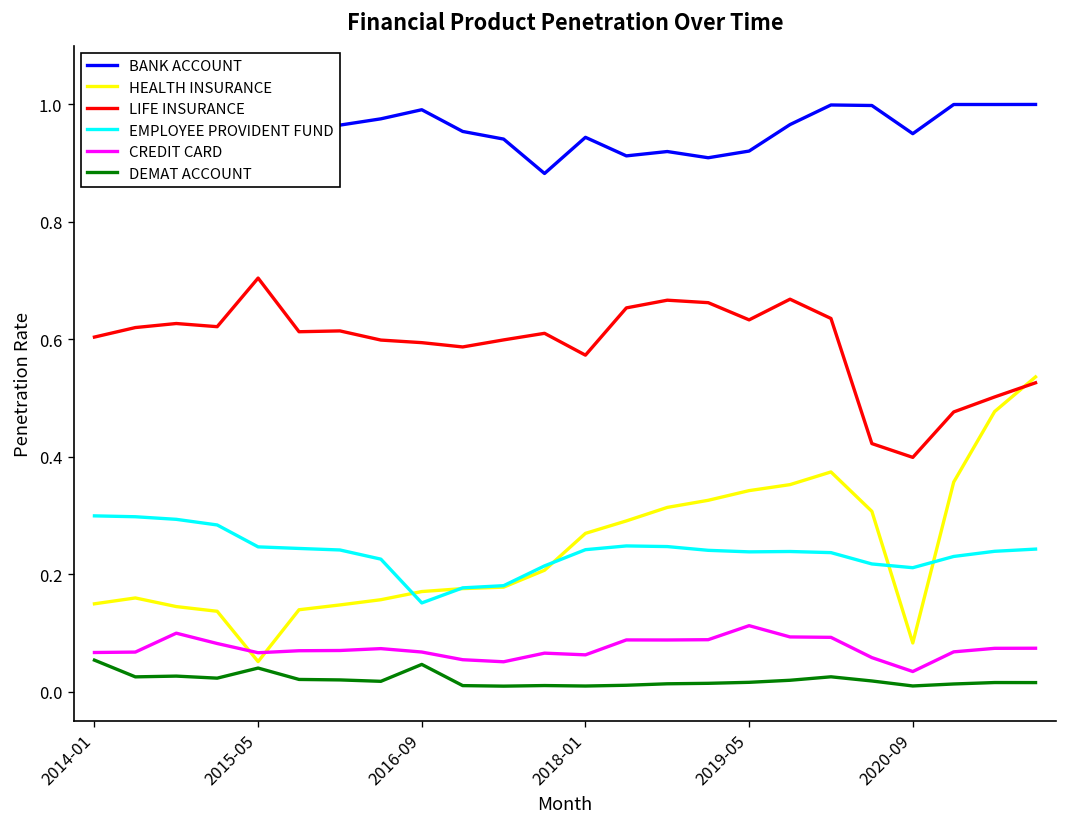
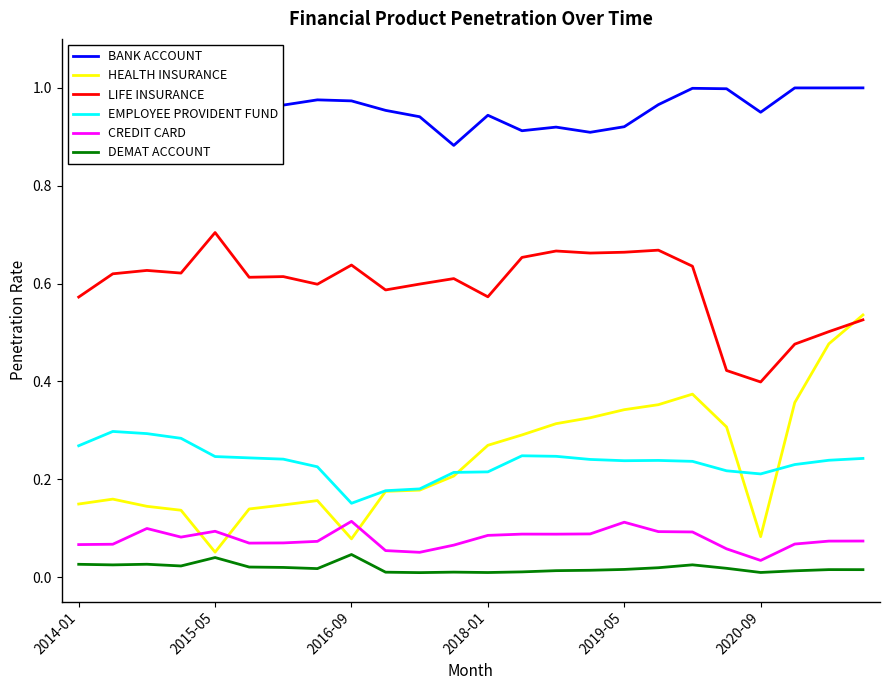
  {
    "BANK ACCOUNT": {
-     "2016-09": 0.99,
+     "2016-09": 0.97,
      "2018-01": 0.94,
      "2019-05": 0.92,
      "2020-09": 0.95
    },
    "HEALTH INSURANCE": {
      "2014-01": 0.15,
      "2015-05": 0.05,
-     "2016-09": 0.17,
+     "2016-09": 0.08,
      "2018-01": 0.27,
      "2019-05": 0.34,
      "2020-09": 0.08
    },
    "LIFE INSURANCE": {
-     "2014-01": 0.60,
+     "2014-01": 0.57,
      "2015-05": 0.70,
-     "2016-09": 0.59,
+     "2016-09": 0.64,
      "2018-01": 0.57,
-     "2019-05": 0.63,
+     "2019-05": 0.66,
      "2020-09": 0.40
    },
    "EMPLOYEE PROVIDENT FUND": {
-     "2014-01": 0.30,
+     "2014-01": 0.27,
      "2015-05": 0.25,
      "2016-09": 0.15,
-     "2018-01": 0.24,
+     "2018-01": 0.22,
      "2019-05": 0.24,
      "2020-09": 0.21
    },
    "CREDIT CARD": {
      "2014-01": 0.07,
-     "2015-05": 0.07,
-     "2016-09": 0.07,
-     "2018-01": 0.06,
+     "2015-05": 0.09,
+     "2016-09": 0.11,
+     "2018-01": 0.09,
      "2019-05": 0.11,
      "2020-09": 0.03
    },
    "DEMAT ACCOUNT": {
-     "2014-01": 0.05,
+     "2014-01": 0.03,
      "2015-05": 0.04,
      "2016-09": 0.05,
      "2018-01": 0.01,
      "2019-05": 0.02,
      "2020-09": 0.01
    }
  }
